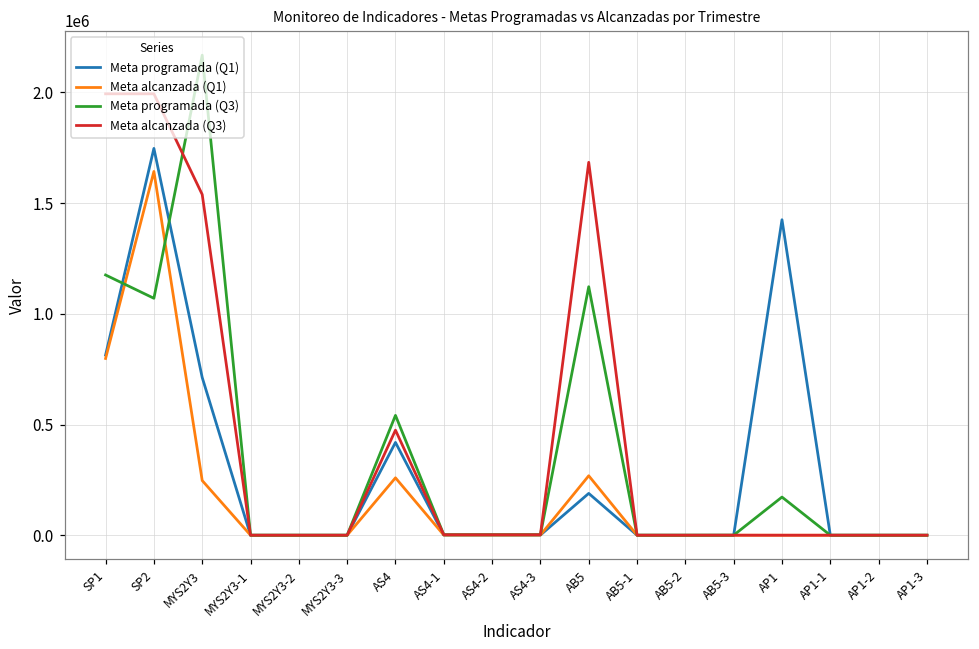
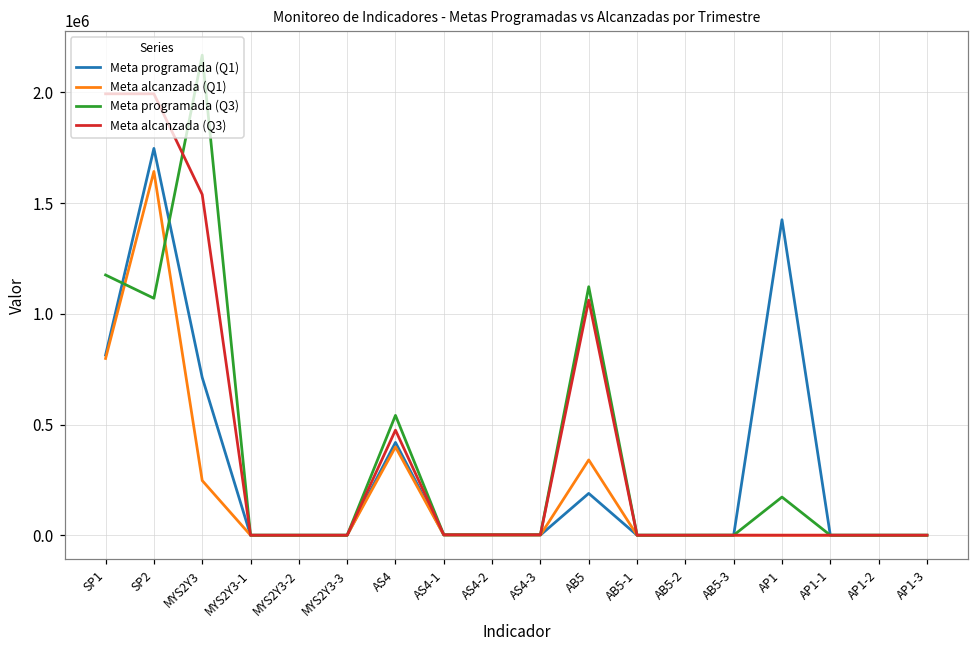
  {
    "Meta programada (Q1)": {
      "SP1": 810000,
      "SP2": 1750000,
      "MYS2Y3": 710000,
      "AS4": 420000,
      "AB5": 190000,
      "AP1": 1420000
    },
    "Meta alcanzada (Q1)": {
      "SP1": 800000,
      "SP2": 1640000,
      "MYS2Y3": 250000,
-     "AS4": 260000,
-     "AB5": 270000
+     "AS4": 400000,
+     "AB5": 340000
    },
    "Meta programada (Q3)": {
      "SP1": 1180000,
      "SP2": 1070000,
      "AS4": 540000,
      "AB5": 1120000,
      "AP1": 170000
    },
    "Meta alcanzada (Q3)": {
      "MYS2Y3": 1540000,
      "AS4": 470000,
-     "AB5": 1680000
+     "AB5": 1060000
    }
  }
